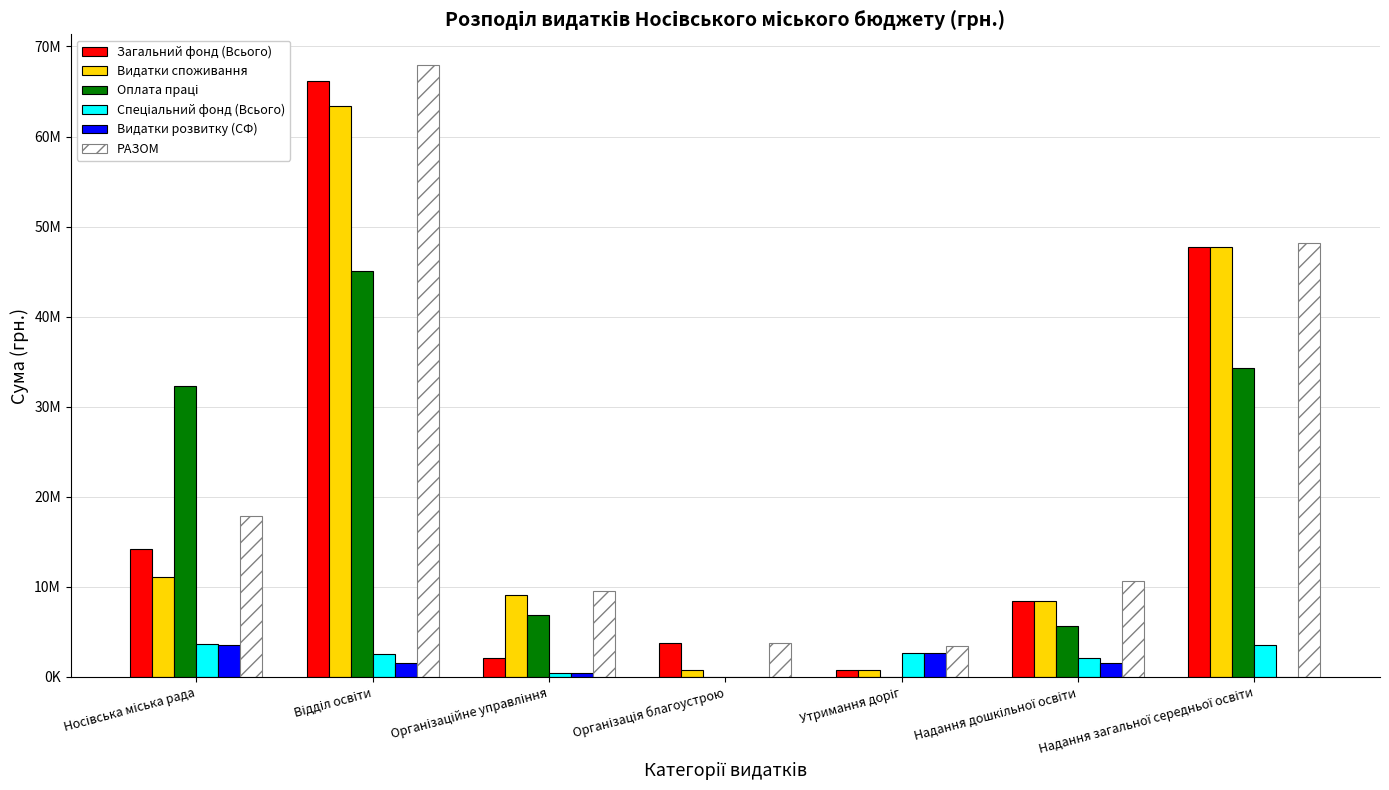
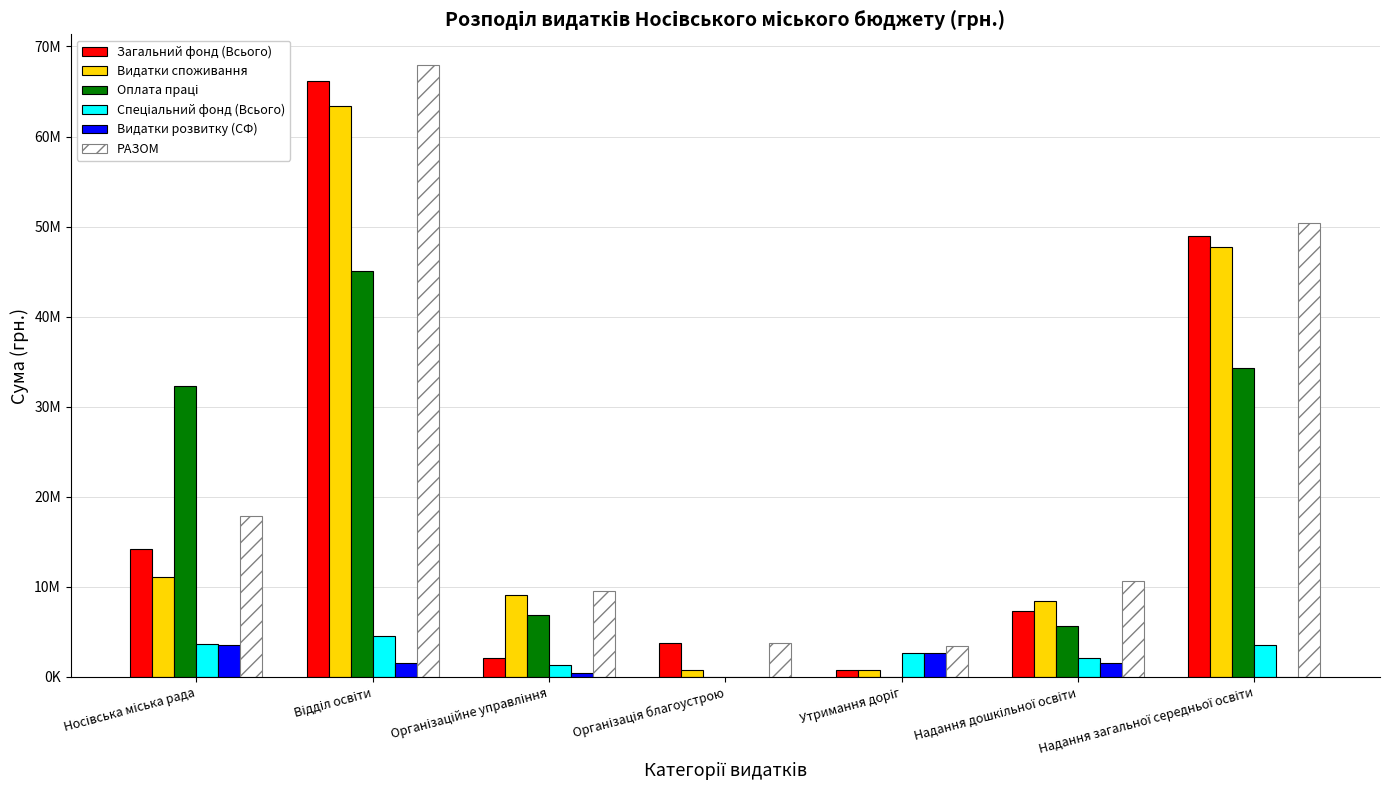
  {
    "Загальний фонд (Всього)": {
      "Носівська міська рада": 14000000,
      "Відділ освіти": 66000000,
      "Організаційне управління": 2000000,
      "Організація благоустрою": 4000000,
      "Утримання доріг": 1000000,
-     "Надання дошкільної освіти": 8000000,
-     "Надання загальної середньої освіти": 48000000
+     "Надання дошкільної освіти": 7000000,
+     "Надання загальної середньої освіти": 49000000
    },
    "Видатки споживання": {
      "Носівська міська рада": 11000000,
      "Відділ освіти": 63000000,
      "Організаційне управління": 9000000,
      "Організація благоустрою": 1000000,
      "Утримання доріг": 1000000,
      "Надання дошкільної освіти": 8000000,
      "Надання загальної середньої освіти": 48000000
    },
    "Оплата праці": {
      "Носівська міська рада": 32000000,
      "Відділ освіти": 45000000,
      "Організаційне управління": 7000000,
      "Організація благоустрою": 0,
      "Утримання доріг": 0,
      "Надання дошкільної освіти": 6000000,
      "Надання загальної середньої освіти": 34000000
    },
    "Спеціальний фонд (Всього)": {
      "Носівська міська рада": 4000000,
-     "Відділ освіти": 3000000,
-     "Організаційне управління": 0,
+     "Відділ освіти": 5000000,
+     "Організаційне управління": 1000000,
      "Організація благоустрою": 0,
      "Утримання доріг": 3000000,
      "Надання дошкільної освіти": 2000000,
      "Надання загальної середньої освіти": 4000000
    },
    "Видатки розвитку (СФ)": {
      "Носівська міська рада": 4000000,
      "Відділ освіти": 2000000,
      "Організаційне управління": 0,
      "Організація благоустрою": 0,
      "Утримання доріг": 3000000,
      "Надання дошкільної освіти": 2000000,
      "Надання загальної середньої освіти": 0
    },
    "РАЗОМ": {
      "Носівська міська рада": 18000000,
      "Відділ освіти": 68000000,
      "Організаційне управління": 10000000,
      "Організація благоустрою": 4000000,
      "Утримання доріг": 3000000,
      "Надання дошкільної освіти": 11000000,
-     "Надання загальної середньої освіти": 48000000
+     "Надання загальної середньої освіти": 50000000
    }
  }
